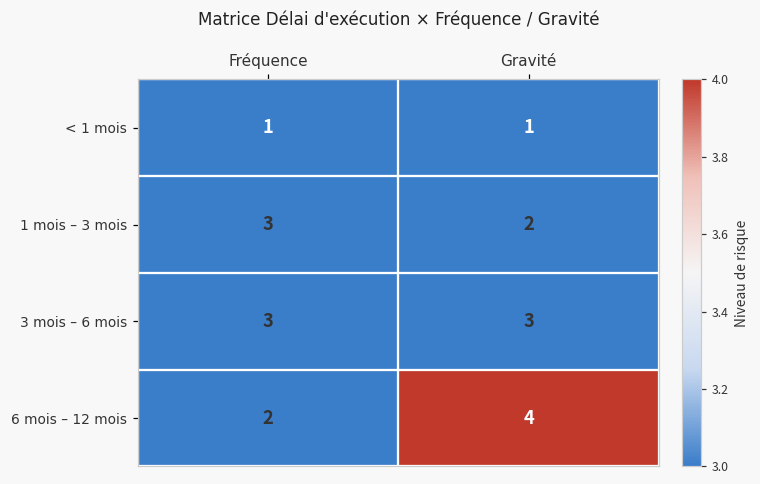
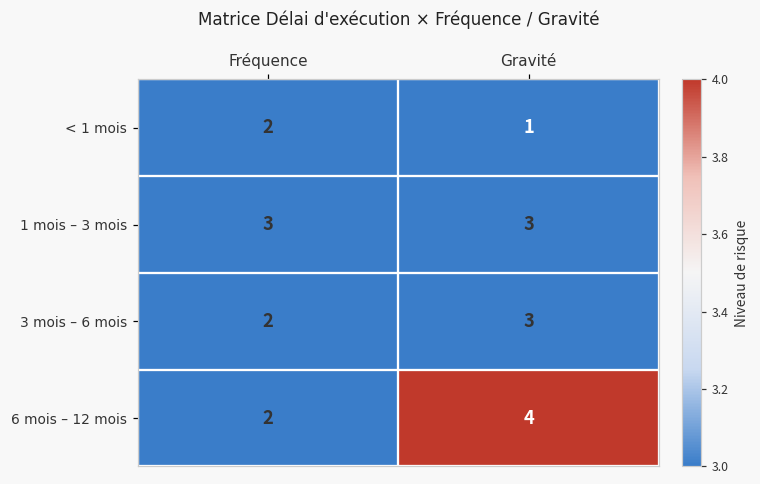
  {
    "< 1 mois": {
-     "Fréquence": 1,
+     "Fréquence": 2,
      "Gravité": 1
    },
    "1 mois – 3 mois": {
      "Fréquence": 3,
-     "Gravité": 2
+     "Gravité": 3
    },
    "3 mois – 6 mois": {
-     "Fréquence": 3,
+     "Fréquence": 2,
      "Gravité": 3
    },
    "6 mois – 12 mois": {
      "Fréquence": 2,
      "Gravité": 4
    }
  }
